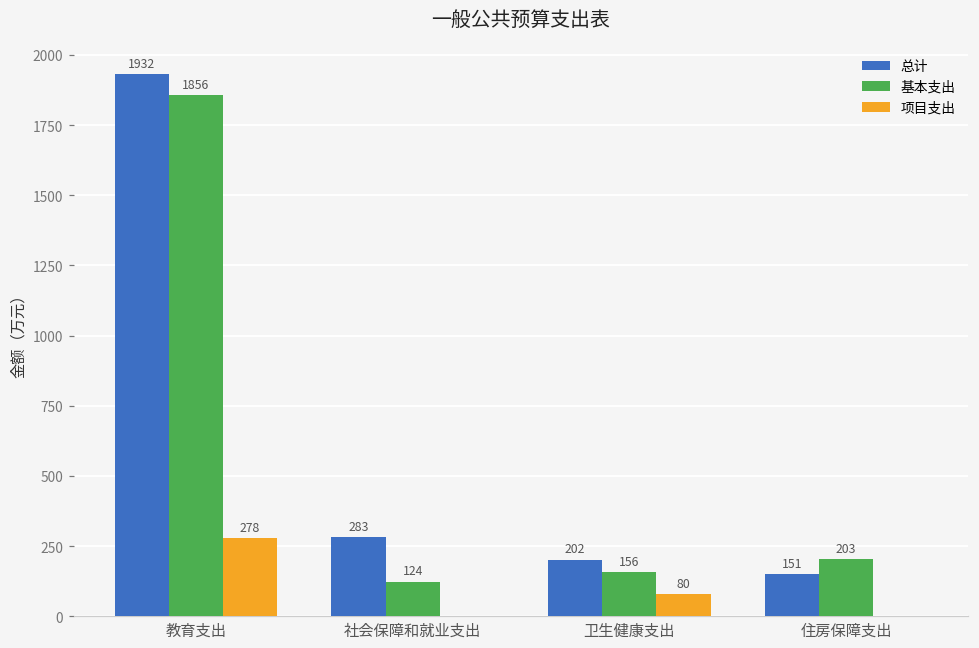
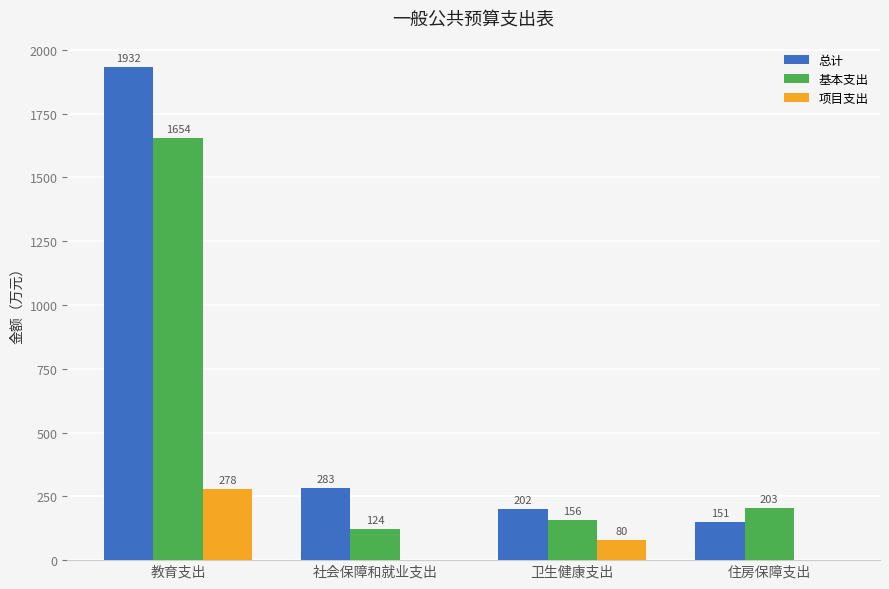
  {
    "总计": {
      "教育支出": 1932,
      "社会保障和就业支出": 283,
      "卫生健康支出": 202,
      "住房保障支出": 151
    },
    "基本支出": {
-     "教育支出": 1856,
+     "教育支出": 1654,
      "社会保障和就业支出": 124,
      "卫生健康支出": 156,
      "住房保障支出": 203
    },
    "项目支出": {
      "教育支出": 278,
      "卫生健康支出": 80
    }
  }
